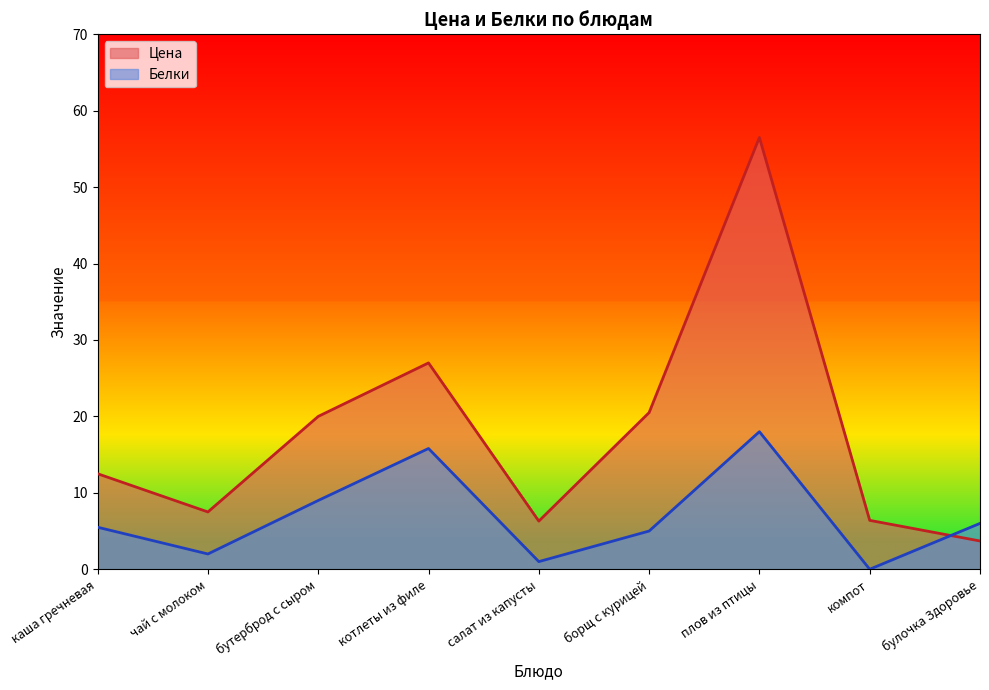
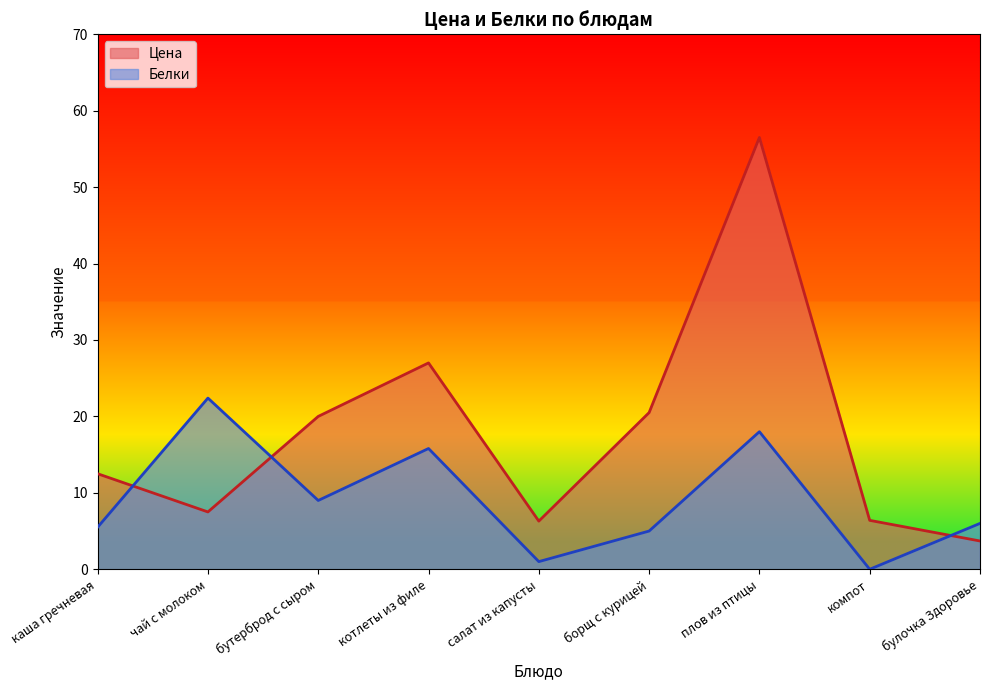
  {
    "Цена": {
      "каша гречневая": 13,
      "чай с молоком": 8,
      "бутерброд с сыром": 20,
      "котлеты из филе": 27,
      "салат из капусты": 6,
      "борщ с курицей": 21,
      "плов из птицы": 57,
      "компот": 6,
      "булочка Здоровье": 4
    },
    "Белки": {
      "каша гречневая": 6,
-     "чай с молоком": 2,
+     "чай с молоком": 22,
      "бутерброд с сыром": 9,
      "котлеты из филе": 16,
      "салат из капусты": 1,
      "борщ с курицей": 5,
      "плов из птицы": 18,
      "компот": 0,
      "булочка Здоровье": 6
    }
  }
